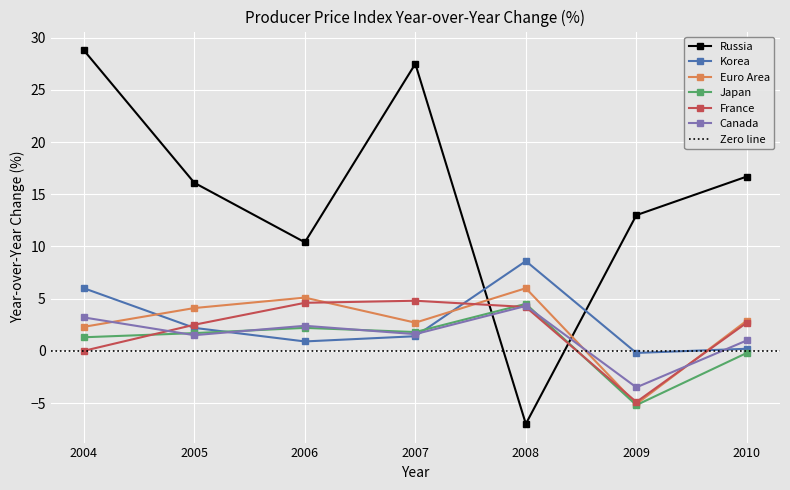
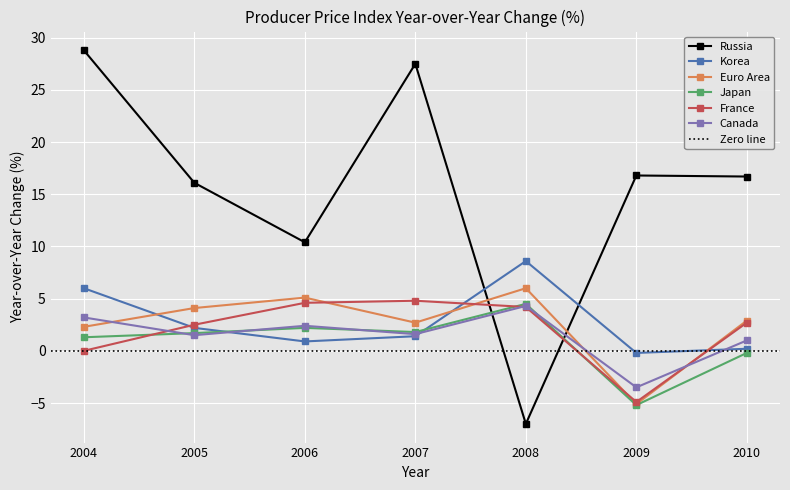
  {
    "Russia": {
      "2004": 28.8,
      "2005": 16.1,
      "2006": 10.4,
      "2007": 27.5,
      "2008": -7.0,
-     "2009": 13.0,
+     "2009": 16.8,
      "2010": 16.7
    },
    "Japan": {
      "2004": 1.3,
      "2010": -0.2
    }
  }
